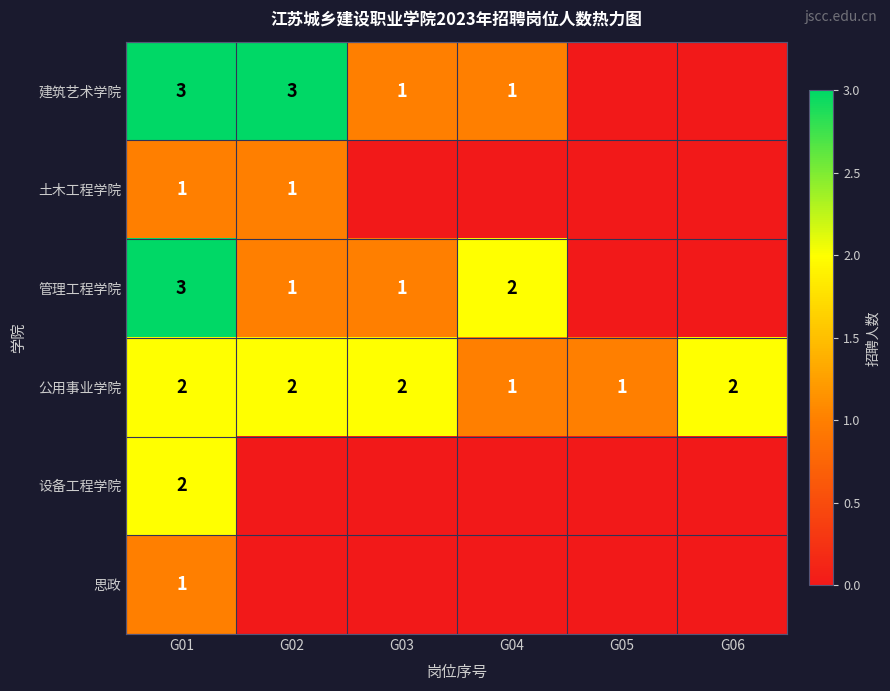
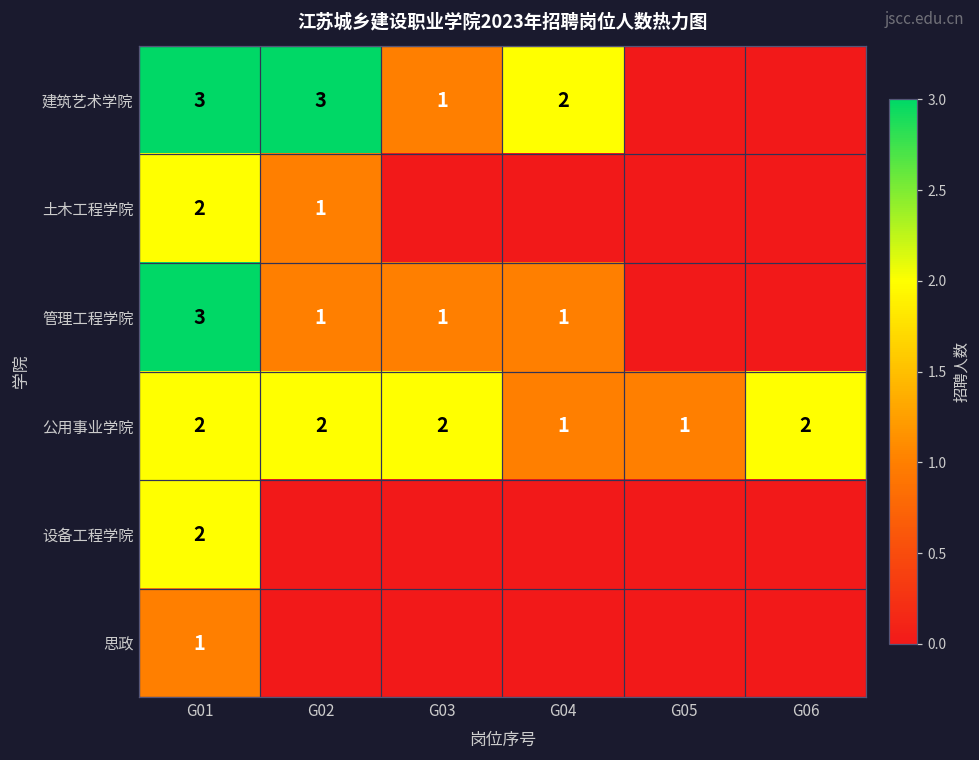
  {
    "建筑艺术学院": {
      "G01": 3,
      "G02": 3,
      "G03": 1,
-     "G04": 1
+     "G04": 2
    },
    "土木工程学院": {
-     "G01": 1,
+     "G01": 2,
      "G02": 1
    },
    "管理工程学院": {
      "G01": 3,
      "G02": 1,
      "G03": 1,
-     "G04": 2
+     "G04": 1
    },
    "公用事业学院": {
      "G01": 2,
      "G02": 2,
      "G03": 2,
      "G04": 1,
      "G05": 1,
      "G06": 2
    },
    "设备工程学院": {
      "G01": 2
    },
    "思政": {
      "G01": 1
    }
  }
